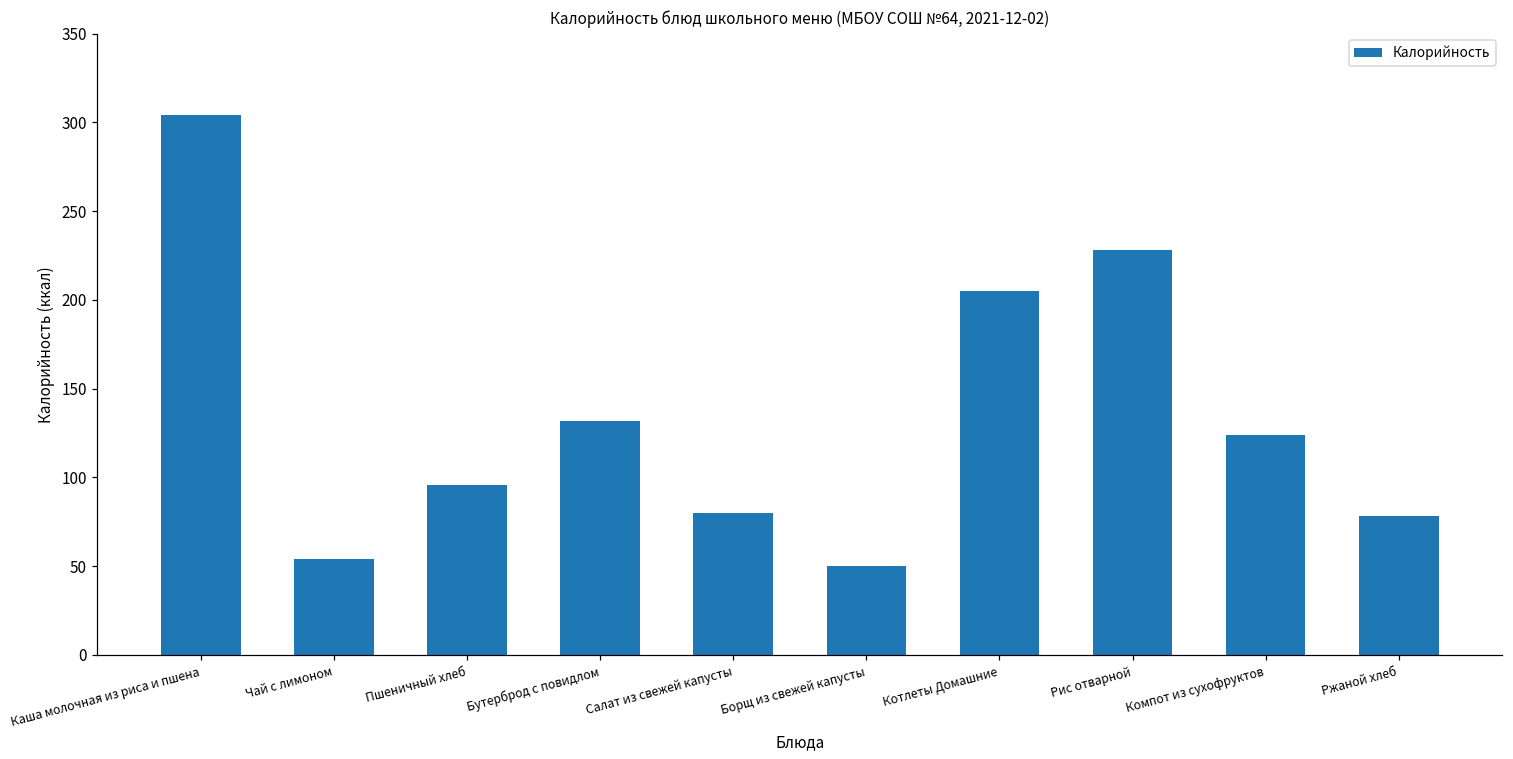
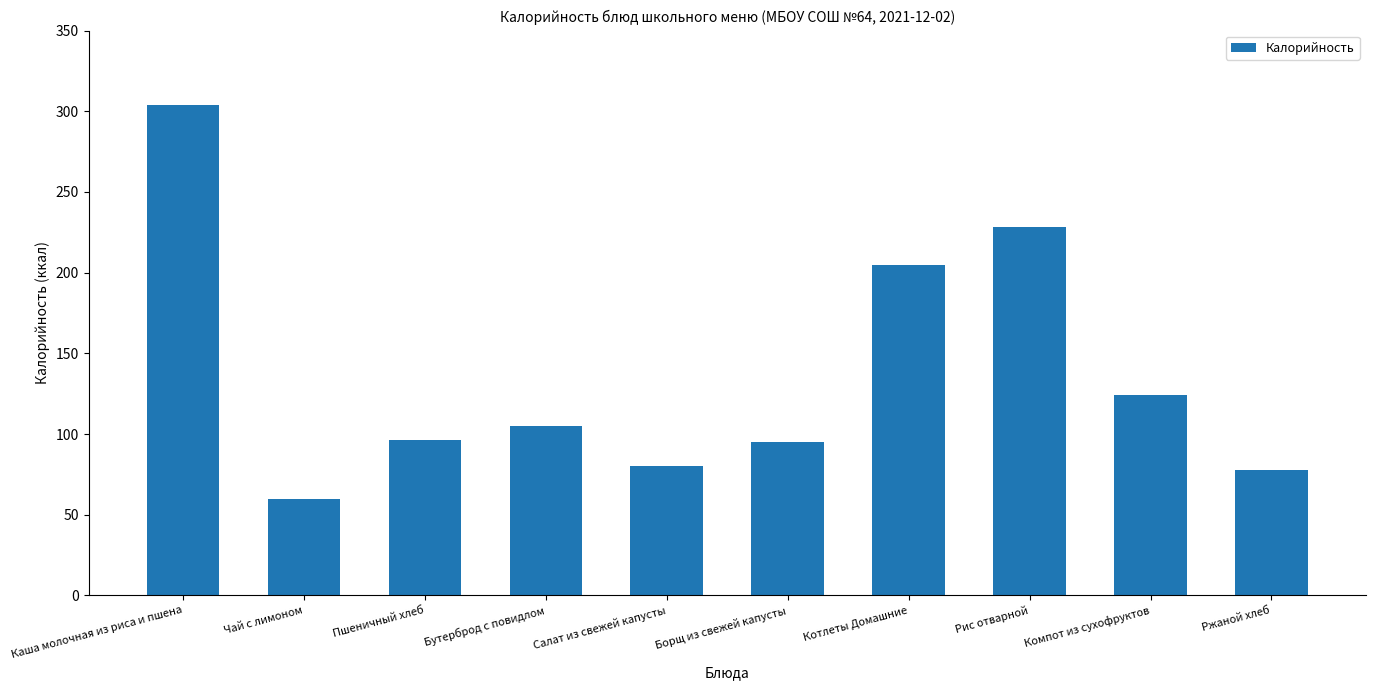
  {
    "Каша молочная из риса и пшена": 304,
-   "Чай с лимоном": 54,
+   "Чай с лимоном": 60,
    "Пшеничный хлеб": 96,
-   "Бутерброд с повидлом": 132,
+   "Бутерброд с повидлом": 105,
    "Салат из свежей капусты": 80,
-   "Борщ из свежей капусты": 50,
+   "Борщ из свежей капусты": 95,
    "Котлеты Домашние": 205,
    "Рис отварной": 228,
    "Компот из сухофруктов": 124,
    "Ржаной хлеб": 78
  }
